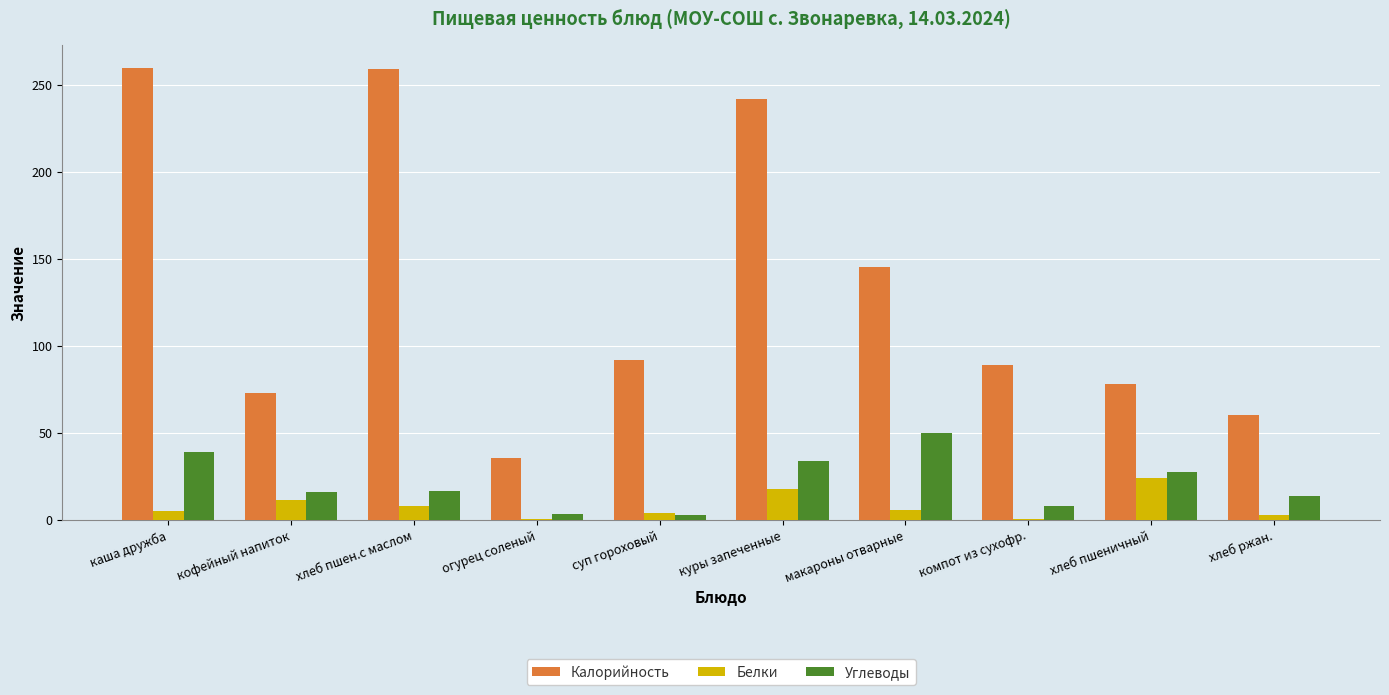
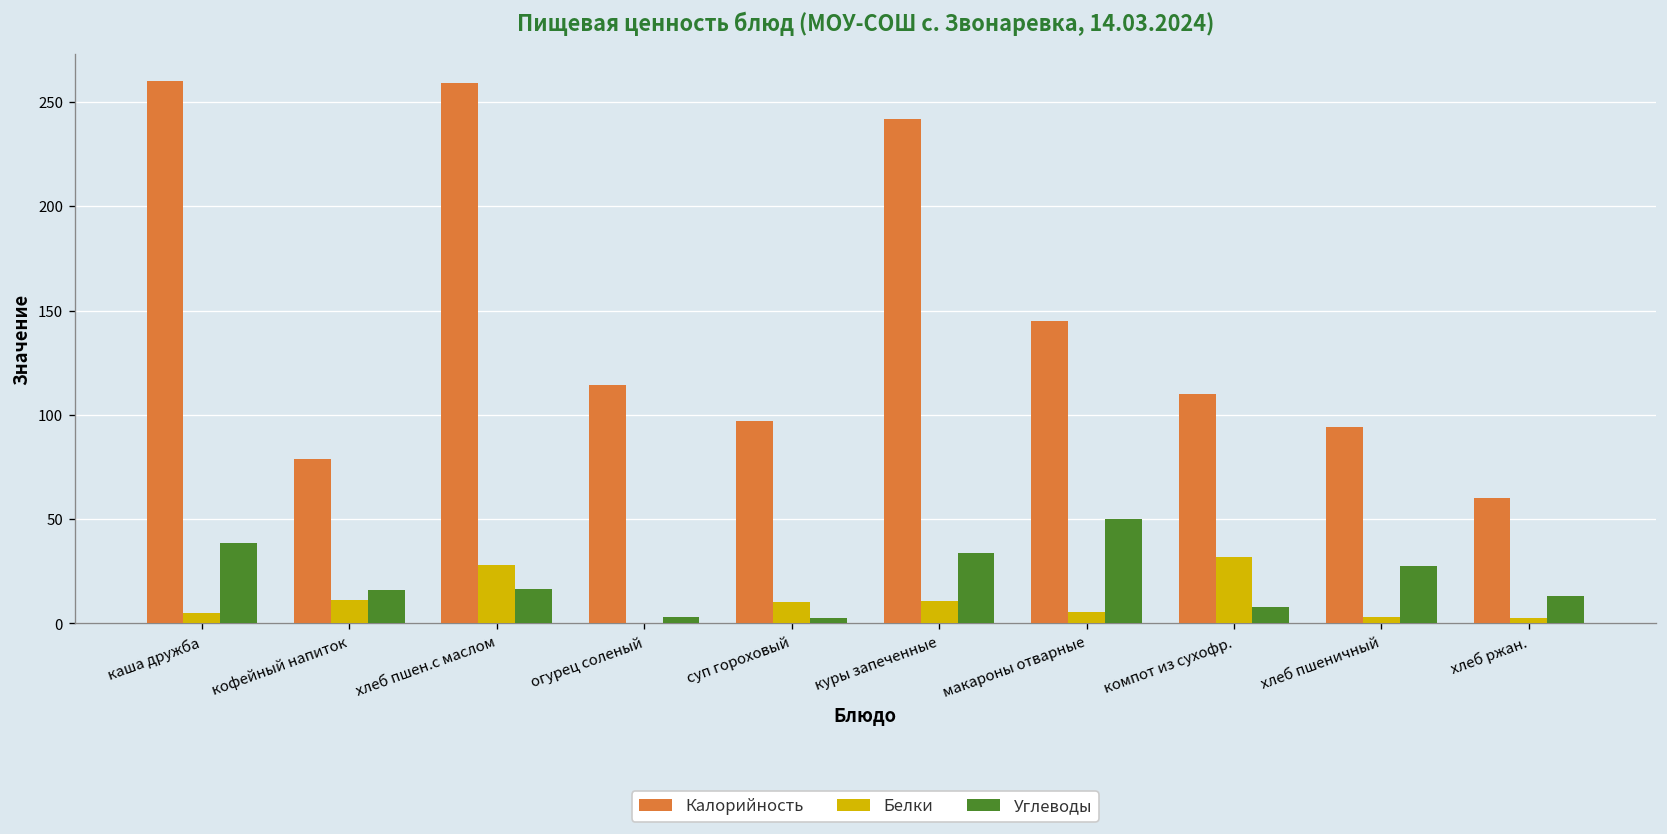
  {
    "Калорийность": {
      "каша дружба": 260,
-     "кофейный напиток": 73,
+     "кофейный напиток": 79,
      "хлеб пшен.с маслом": 259,
-     "огурец соленый": 36,
-     "суп гороховый": 92,
+     "огурец соленый": 114,
+     "суп гороховый": 97,
      "куры запеченные": 242,
      "макароны отварные": 145,
-     "компот из сухофр.": 89,
-     "хлеб пшеничный": 78,
+     "компот из сухофр.": 110,
+     "хлеб пшеничный": 94,
      "хлеб ржан.": 60
    },
    "Белки": {
      "каша дружба": 5,
      "кофейный напиток": 11,
-     "хлеб пшен.с маслом": 8,
-     "суп гороховый": 4,
-     "куры запеченные": 18,
+     "хлеб пшен.с маслом": 28,
+     "суп гороховый": 10,
+     "куры запеченные": 11,
      "макароны отварные": 6,
-     "компот из сухофр.": 1,
-     "хлеб пшеничный": 24,
+     "компот из сухофр.": 32,
+     "хлеб пшеничный": 3,
      "хлеб ржан.": 3
    },
    "Углеводы": {
      "каша дружба": 39,
      "кофейный напиток": 16,
      "хлеб пшен.с маслом": 17,
      "огурец соленый": 3,
      "суп гороховый": 3,
      "куры запеченные": 34,
      "макароны отварные": 50,
      "компот из сухофр.": 8,
      "хлеб пшеничный": 28,
      "хлеб ржан.": 13
    }
  }
